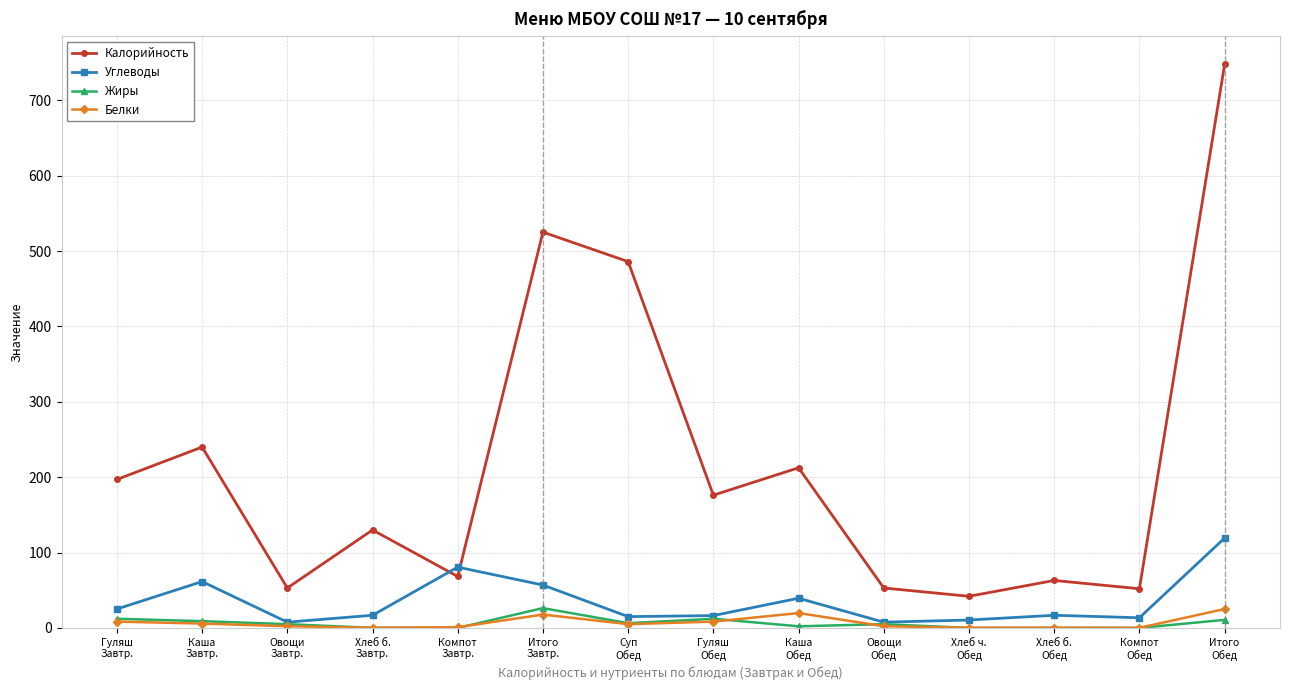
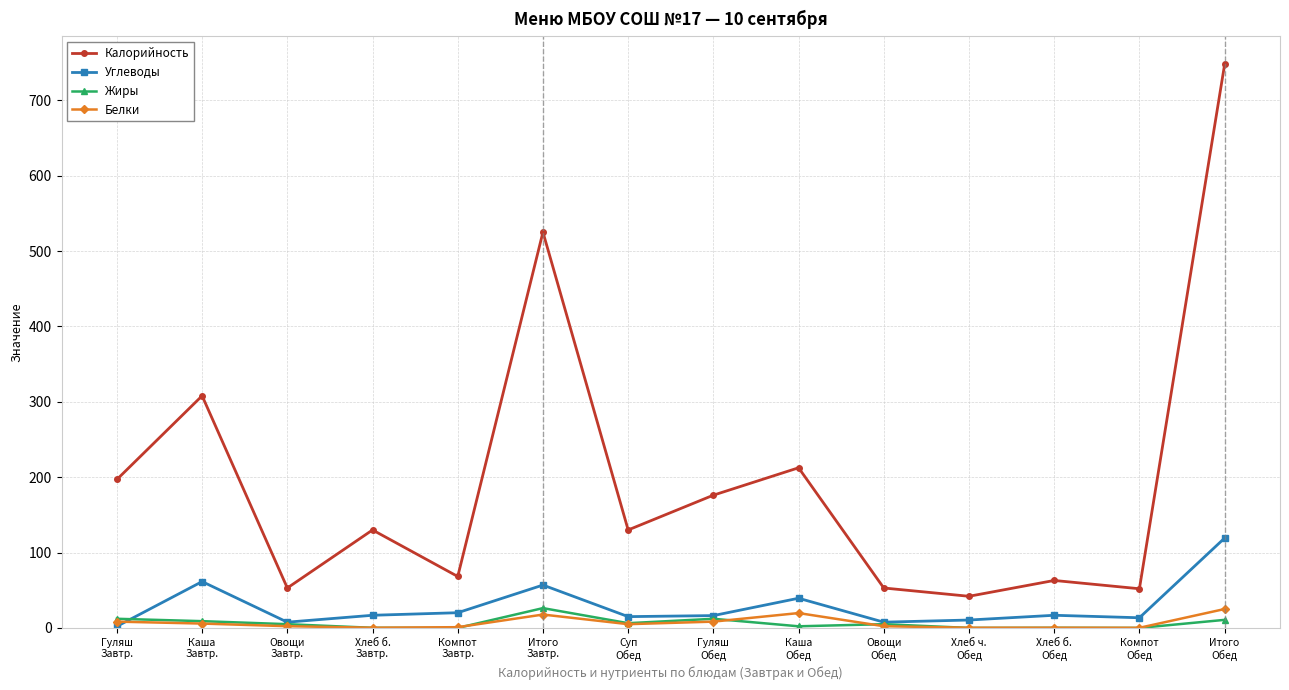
  {
    "Калорийность": {
      "Гуляш Завтр.": 200,
-     "Каша Завтр.": 240,
+     "Каша Завтр.": 310,
      "Овощи Завтр.": 50,
      "Хлеб б. Завтр.": 130,
      "Компот Завтр.": 70,
      "Итого Завтр.": 530,
-     "Суп Обед": 490,
+     "Суп Обед": 130,
      "Гуляш Обед": 180,
      "Каша Обед": 210,
      "Овощи Обед": 50,
      "Хлеб ч. Обед": 40,
      "Хлеб б. Обед": 60,
      "Компот Обед": 50,
      "Итого Обед": 750
    },
    "Углеводы": {
-     "Гуляш Завтр.": 30,
+     "Гуляш Завтр.": 0,
      "Каша Завтр.": 60,
      "Хлеб б. Завтр.": 20,
-     "Компот Завтр.": 80,
+     "Компот Завтр.": 20,
      "Итого Завтр.": 60,
      "Суп Обед": 20,
      "Гуляш Обед": 20,
      "Каша Обед": 40,
      "Хлеб ч. Обед": 10,
      "Хлеб б. Обед": 20,
      "Компот Обед": 10,
      "Итого Обед": 120
    },
    "Жиры": {
      "Гуляш Завтр.": 10,
      "Итого Завтр.": 30,
      "Гуляш Обед": 10,
      "Каша Обед": 0,
      "Итого Обед": 10
    },
    "Белки": {
      "Гуляш Завтр.": 10,
      "Итого Завтр.": 20,
      "Гуляш Обед": 10,
      "Каша Обед": 20,
      "Итого Обед": 30
    }
  }
